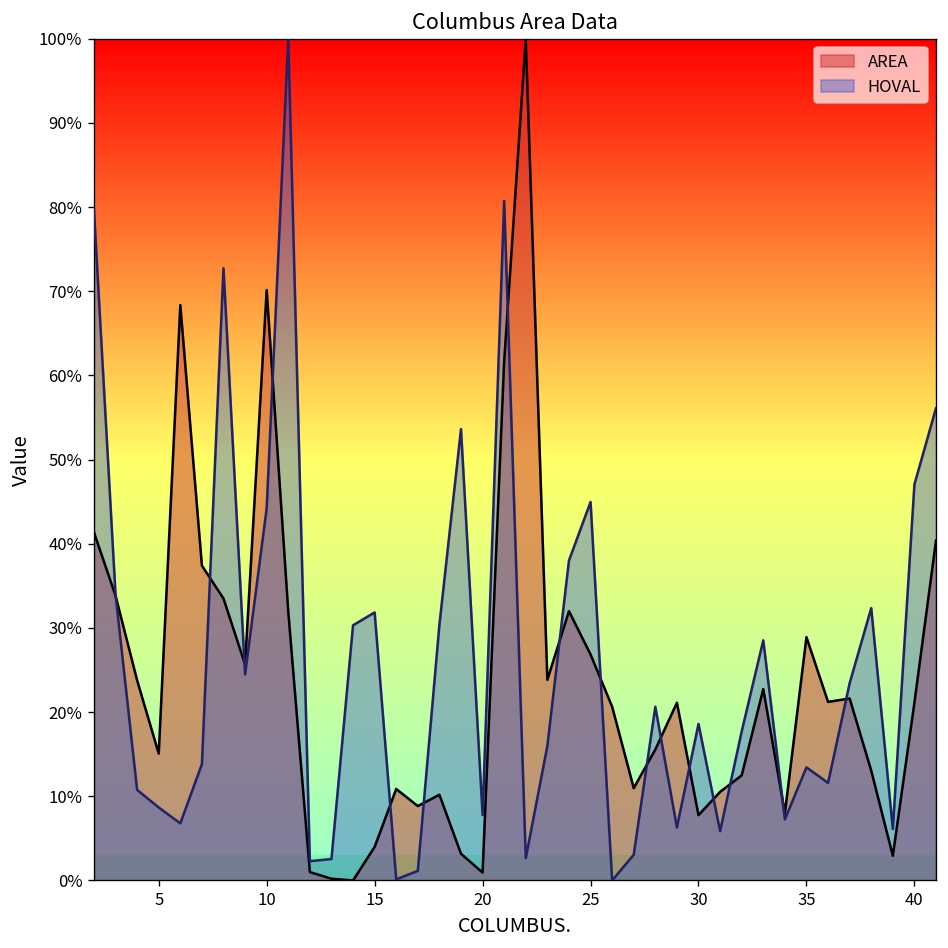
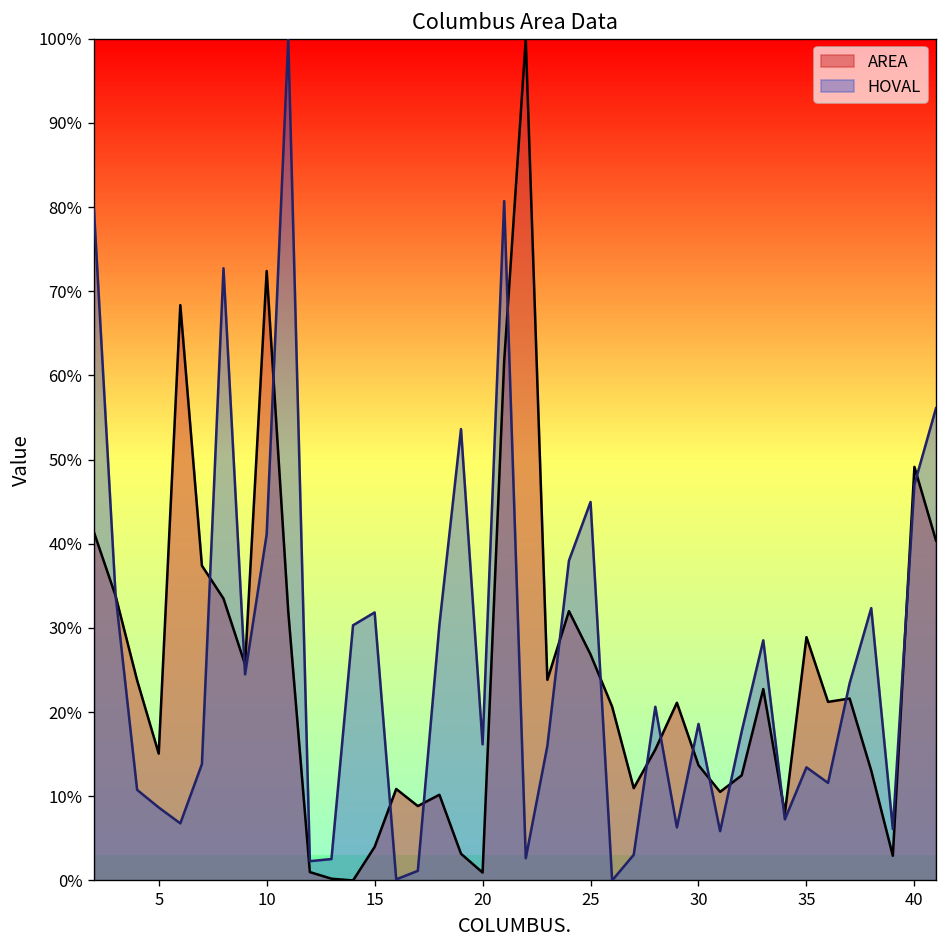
  {
    "AREA": {
      "5": "15%",
-     "10": "70%",
+     "10": "72%",
      "15": "4%",
      "20": "1%",
      "25": "27%",
-     "30": "8%",
+     "30": "14%",
      "35": "29%",
-     "40": "21%"
+     "40": "49%"
    },
    "HOVAL": {
      "5": "9%",
-     "10": "44%",
+     "10": "41%",
      "15": "32%",
-     "20": "8%",
+     "20": "16%",
      "25": "45%",
      "30": "19%",
      "35": "13%",
      "40": "47%"
    }
  }
